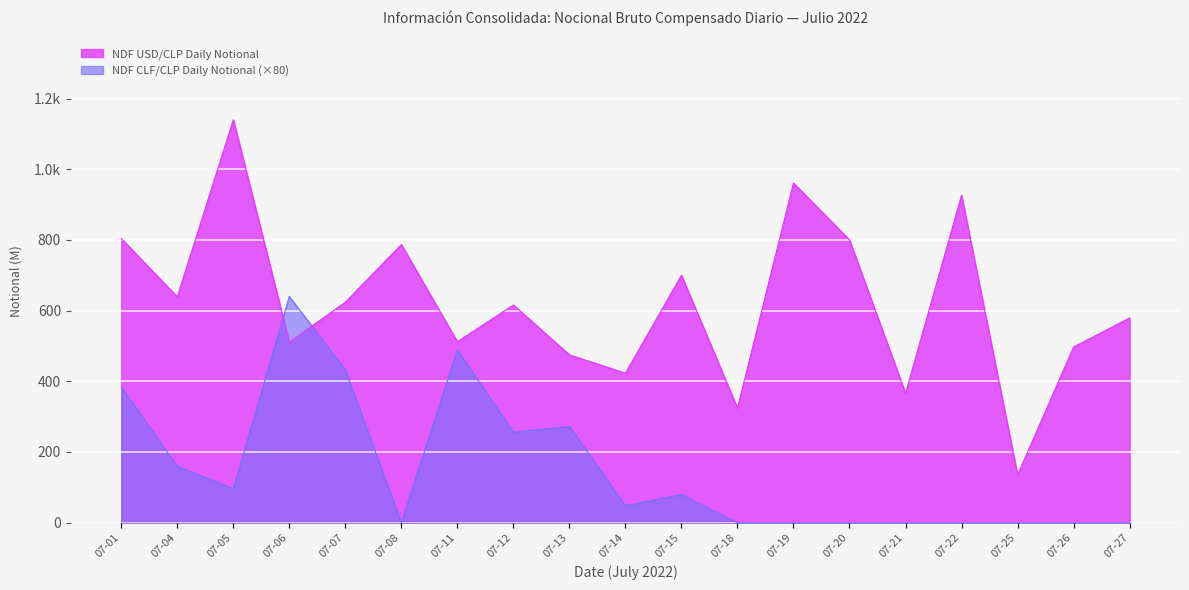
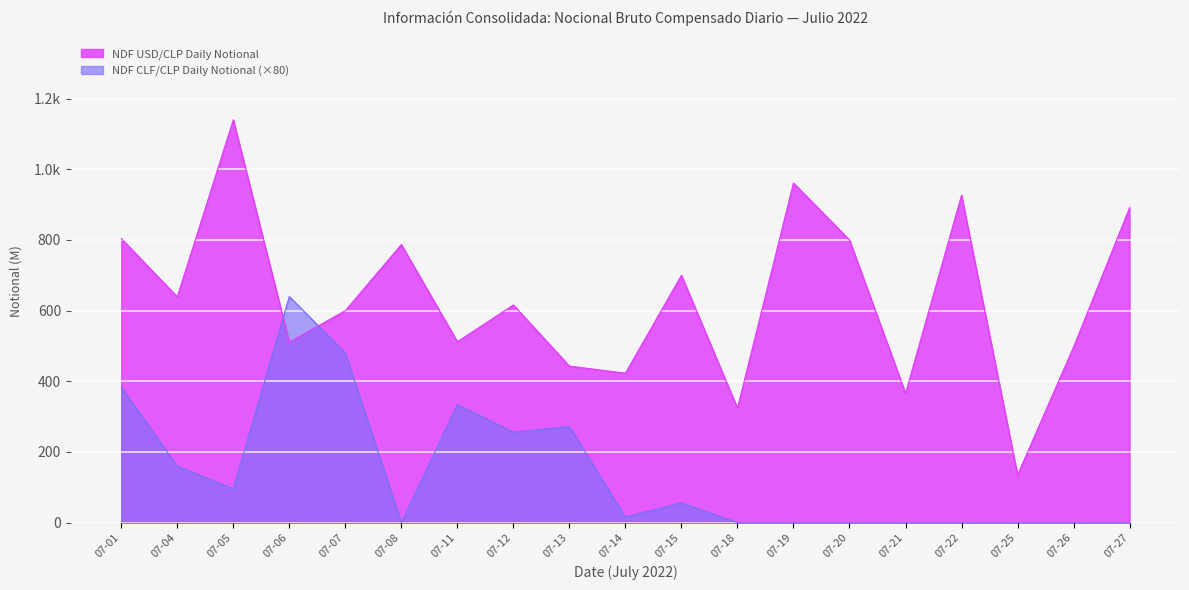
  {
    "NDF USD/CLP Daily Notional": {
      "07-01": 800,
      "07-04": 640,
      "07-05": 1140,
      "07-06": 510,
-     "07-07": 620,
+     "07-07": 600,
      "07-08": 790,
      "07-11": 510,
      "07-12": 620,
-     "07-13": 470,
+     "07-13": 440,
      "07-14": 420,
      "07-15": 700,
      "07-18": 320,
      "07-19": 960,
      "07-20": 800,
      "07-21": 370,
      "07-22": 930,
      "07-25": 140,
      "07-26": 500,
-     "07-27": 580
+     "07-27": 890
    },
    "NDF CLF/CLP Daily Notional (×80)": {
      "07-01": 380,
      "07-04": 160,
      "07-05": 100,
      "07-06": 640,
-     "07-07": 430,
+     "07-07": 480,
      "07-08": 0,
-     "07-11": 490,
+     "07-11": 330,
      "07-12": 260,
      "07-13": 270,
-     "07-14": 50,
-     "07-15": 80,
+     "07-14": 20,
+     "07-15": 60,
      "07-18": 0,
      "07-19": 0,
      "07-20": 0,
      "07-21": 0,
      "07-22": 0,
      "07-25": 0,
      "07-26": 0,
      "07-27": 0
    }
  }
